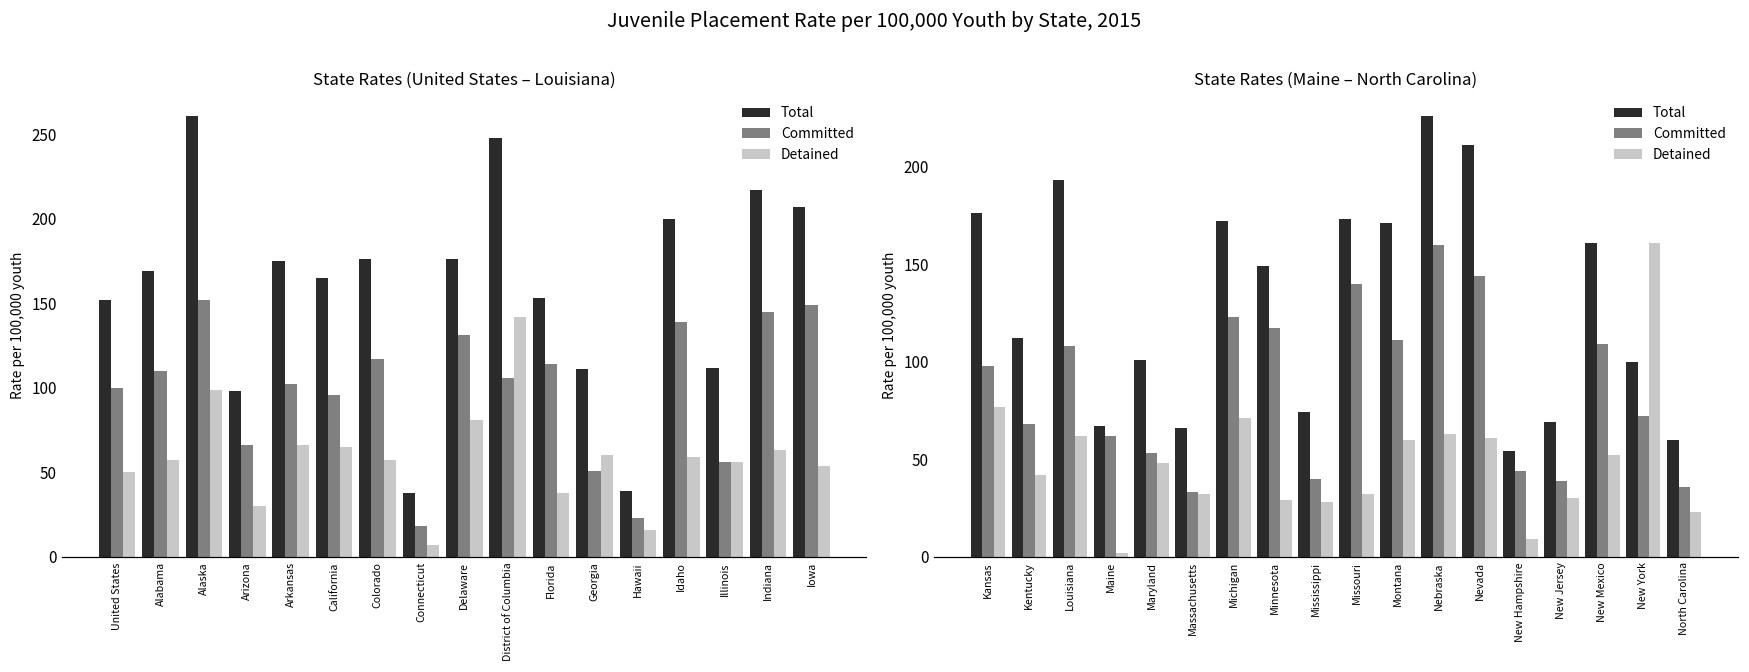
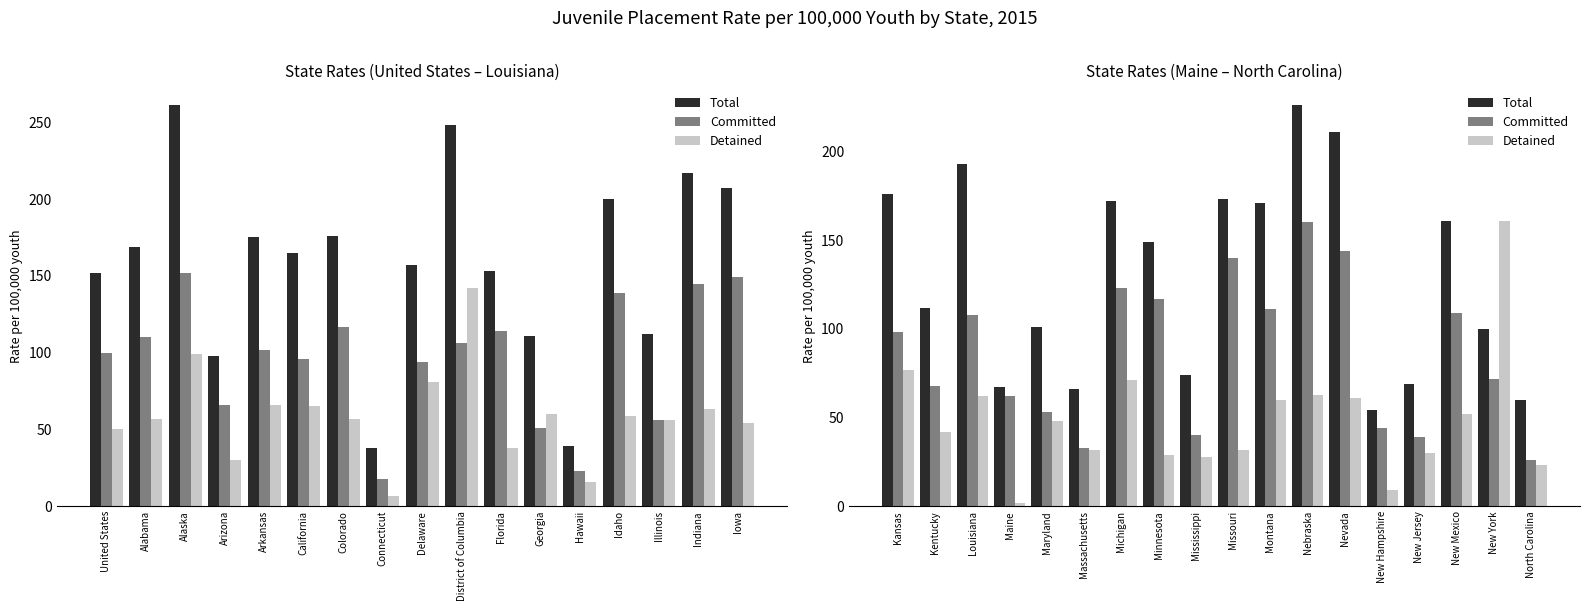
  {
    "State Rates (United States – Louisiana)": {
      "Total": {
        "United States": 152,
        "Alabama": 169,
        "Alaska": 261,
        "Arizona": 98,
        "Arkansas": 175,
        "California": 165,
        "Colorado": 176,
        "Connecticut": 38,
-       "Delaware": 176,
+       "Delaware": 157,
        "District of Columbia": 248,
        "Florida": 153,
        "Georgia": 111,
        "Hawaii": 39,
        "Idaho": 200,
        "Illinois": 112,
        "Indiana": 217,
        "Iowa": 207
      },
      "Committed": {
        "United States": 100,
        "Alabama": 110,
        "Alaska": 152,
        "Arizona": 66,
        "Arkansas": 102,
        "California": 96,
        "Colorado": 117,
        "Connecticut": 18,
-       "Delaware": 131,
+       "Delaware": 94,
        "District of Columbia": 106,
        "Florida": 114,
        "Georgia": 51,
        "Hawaii": 23,
        "Idaho": 139,
        "Illinois": 56,
        "Indiana": 145,
        "Iowa": 149
      },
      "Detained": {
        "United States": 50,
        "Alabama": 57,
        "Alaska": 99,
        "Arizona": 30,
        "Arkansas": 66,
        "California": 65,
        "Colorado": 57,
        "Connecticut": 7,
        "Delaware": 81,
        "District of Columbia": 142,
        "Florida": 38,
        "Georgia": 60,
        "Hawaii": 16,
        "Idaho": 59,
        "Illinois": 56,
        "Indiana": 63,
        "Iowa": 54
      }
    },
    "State Rates (Maine – North Carolina)": {
      "Total": {
        "Kansas": 176,
        "Kentucky": 112,
        "Louisiana": 193,
        "Maine": 67,
        "Maryland": 101,
        "Massachusetts": 66,
        "Michigan": 172,
        "Minnesota": 149,
        "Mississippi": 74,
        "Missouri": 173,
        "Montana": 171,
        "Nebraska": 226,
        "Nevada": 211,
        "New Hampshire": 54,
        "New Jersey": 69,
        "New Mexico": 161,
        "New York": 100,
        "North Carolina": 60
      },
      "Committed": {
        "Kansas": 98,
        "Kentucky": 68,
        "Louisiana": 108,
        "Maine": 62,
        "Maryland": 53,
        "Massachusetts": 33,
        "Michigan": 123,
        "Minnesota": 117,
        "Mississippi": 40,
        "Missouri": 140,
        "Montana": 111,
        "Nebraska": 160,
        "Nevada": 144,
        "New Hampshire": 44,
        "New Jersey": 39,
        "New Mexico": 109,
        "New York": 72,
-       "North Carolina": 36
+       "North Carolina": 26
      },
      "Detained": {
        "Kansas": 77,
        "Kentucky": 42,
        "Louisiana": 62,
        "Maine": 2,
        "Maryland": 48,
        "Massachusetts": 32,
        "Michigan": 71,
        "Minnesota": 29,
        "Mississippi": 28,
        "Missouri": 32,
        "Montana": 60,
        "Nebraska": 63,
        "Nevada": 61,
        "New Hampshire": 9,
        "New Jersey": 30,
        "New Mexico": 52,
        "New York": 161,
        "North Carolina": 23
      }
    }
  }
